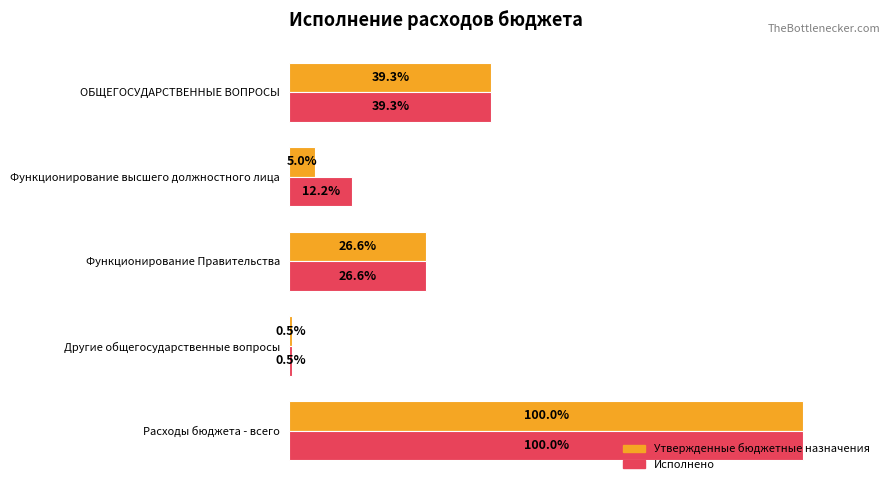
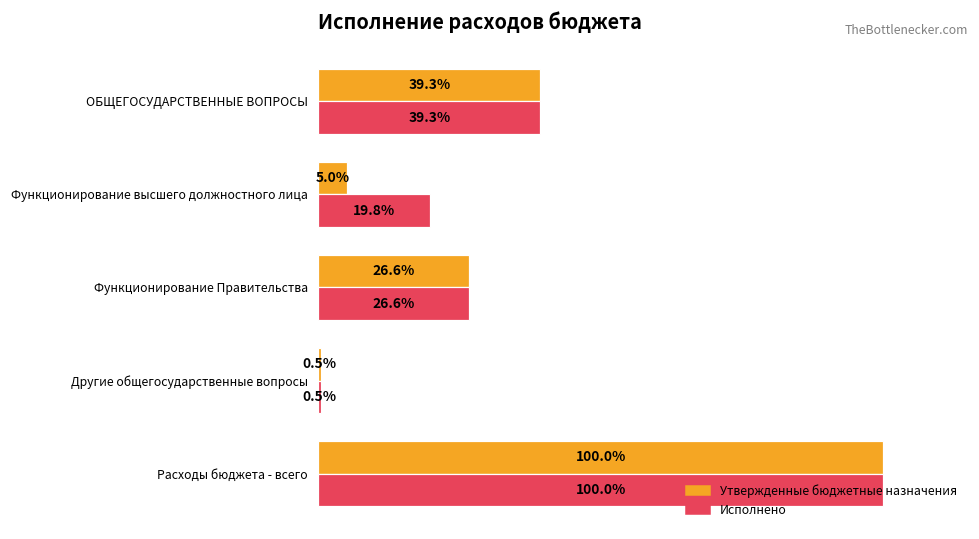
  {
    "Утвержденные бюджетные назначения": {
      "ОБЩЕГОСУДАРСТВЕННЫЕ ВОПРОСЫ": "39.3%",
      "Функционирование высшего должностного лица": "5.0%",
      "Функционирование Правительства": "26.6%",
      "Другие общегосударственные вопросы": "0.5%",
      "Расходы бюджета - всего": "100.0%"
    },
    "Исполнено": {
      "ОБЩЕГОСУДАРСТВЕННЫЕ ВОПРОСЫ": "39.3%",
-     "Функционирование высшего должностного лица": "12.2%",
+     "Функционирование высшего должностного лица": "19.8%",
      "Функционирование Правительства": "26.6%",
      "Другие общегосударственные вопросы": "0.5%",
      "Расходы бюджета - всего": "100.0%"
    }
  }
